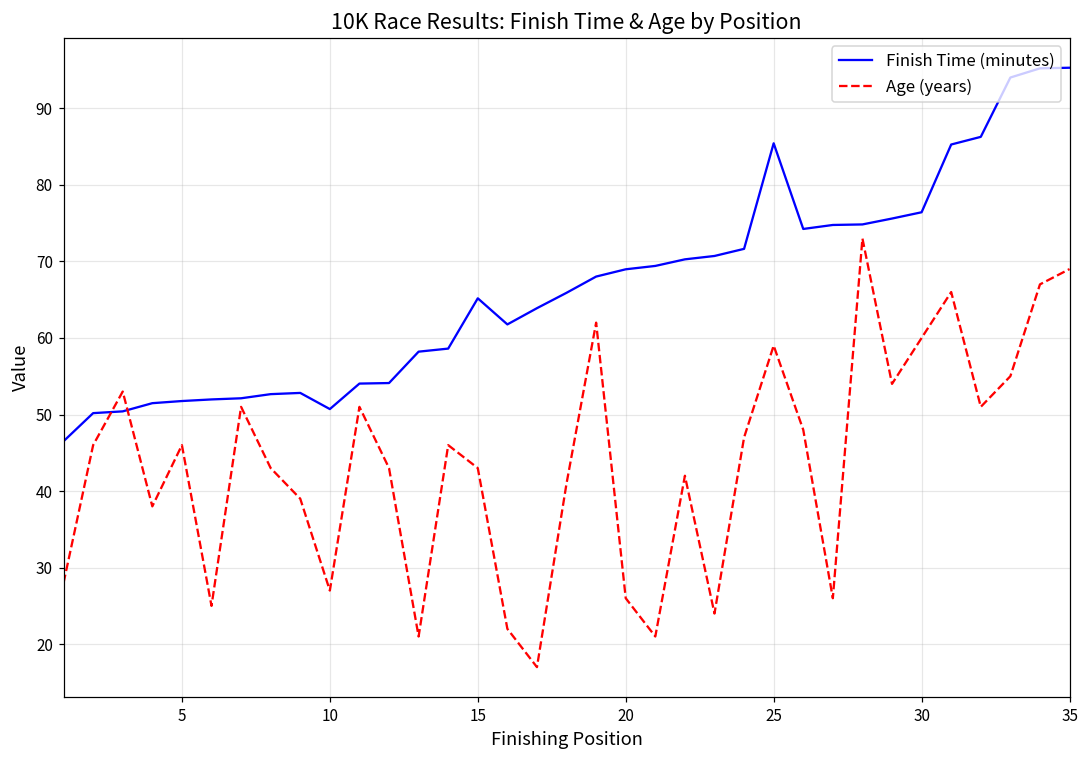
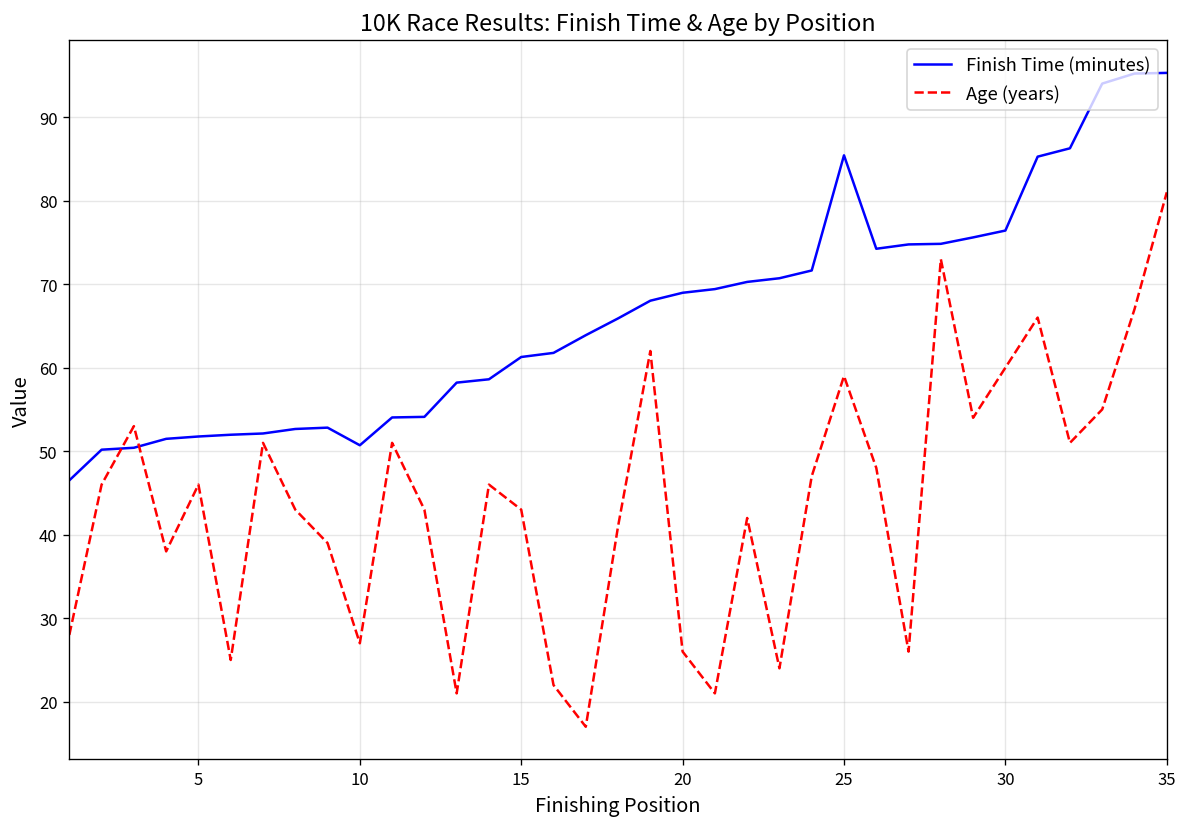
  {
    "Finish Time (minutes)": {
      "5": 52,
      "10": 51,
-     "15": 65,
+     "15": 61,
      "20": 69,
      "25": 85,
      "30": 76,
      "35": 95
    },
    "Age (years)": {
      "5": 46,
      "10": 27,
      "15": 43,
      "20": 26,
      "25": 59,
      "30": 60,
-     "35": 69
+     "35": 81
    }
  }
